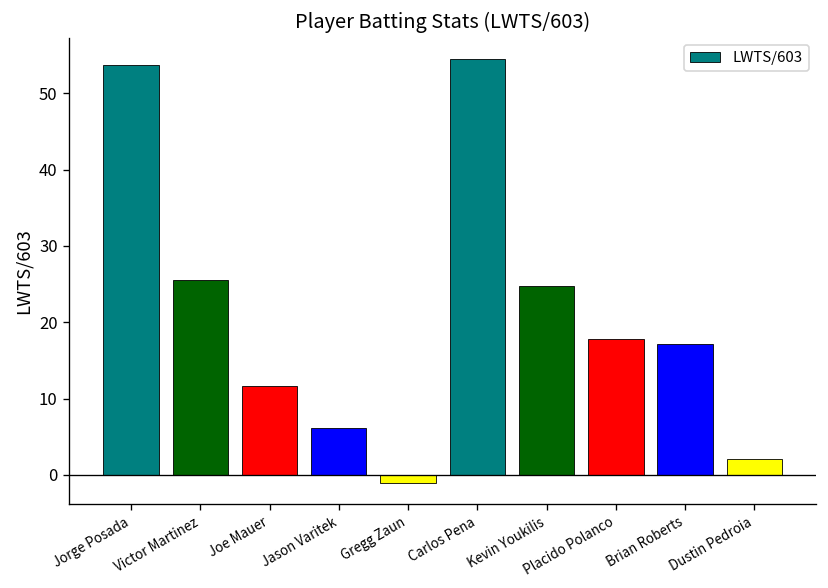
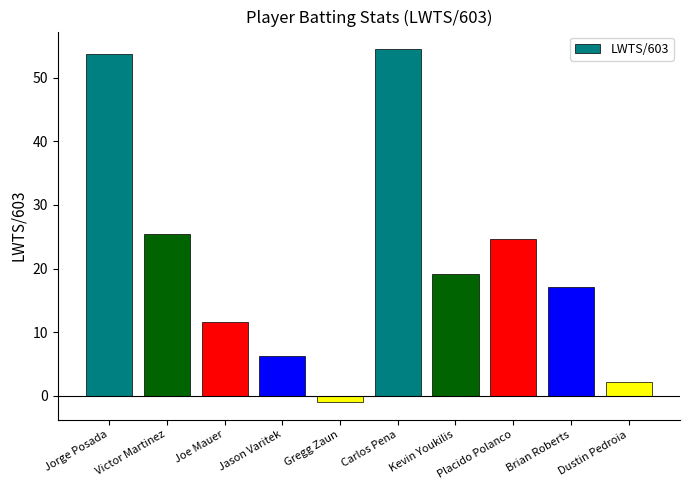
  {
    "Jorge Posada": 54,
    "Victor Martinez": 26,
    "Joe Mauer": 12,
    "Jason Varitek": 6,
    "Gregg Zaun": -1,
    "Carlos Pena": 55,
-   "Kevin Youkilis": 25,
-   "Placido Polanco": 18,
+   "Kevin Youkilis": 19,
+   "Placido Polanco": 25,
    "Brian Roberts": 17,
    "Dustin Pedroia": 2
  }
